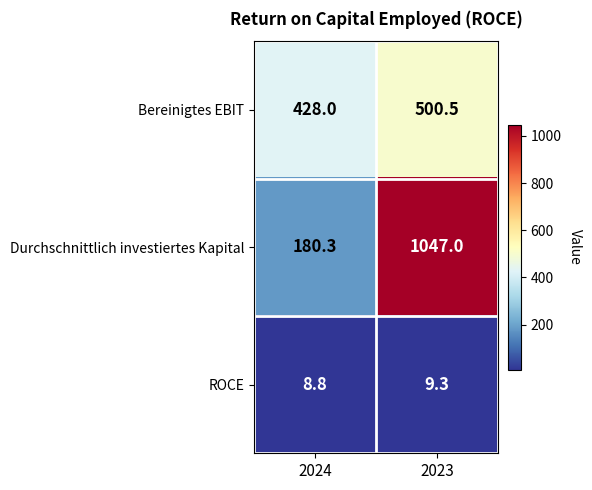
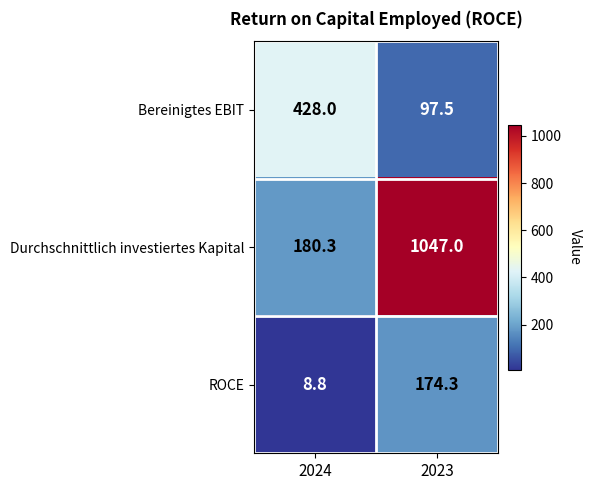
  {
    "Bereinigtes EBIT": {
      "2024": 428.0,
-     "2023": 500.5
+     "2023": 97.5
    },
    "Durchschnittlich investiertes Kapital": {
      "2024": 180.3,
      "2023": 1047.0
    },
    "ROCE": {
      "2024": 8.8,
-     "2023": 9.3
+     "2023": 174.3
    }
  }
